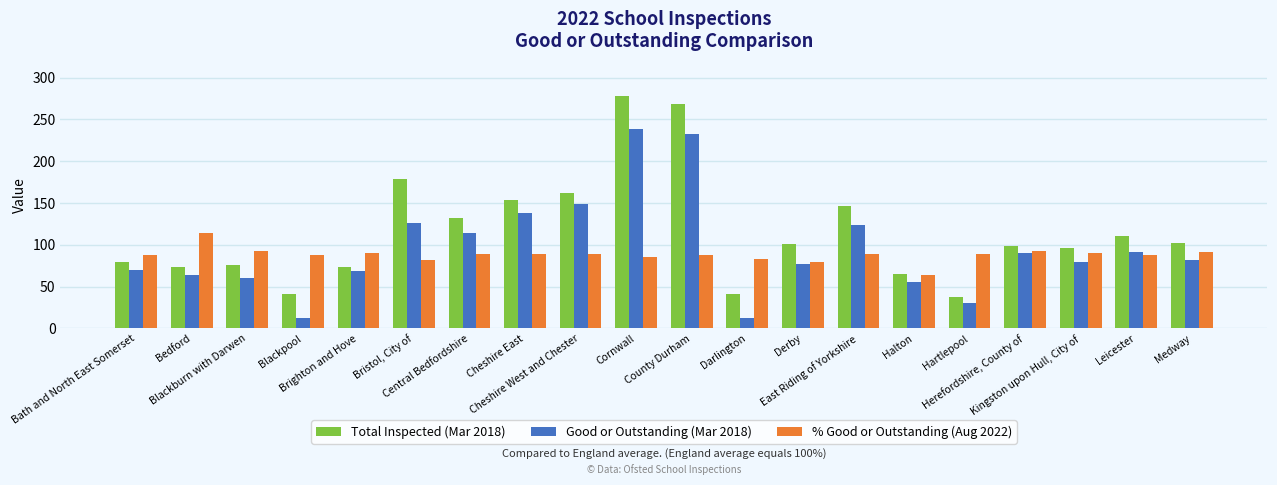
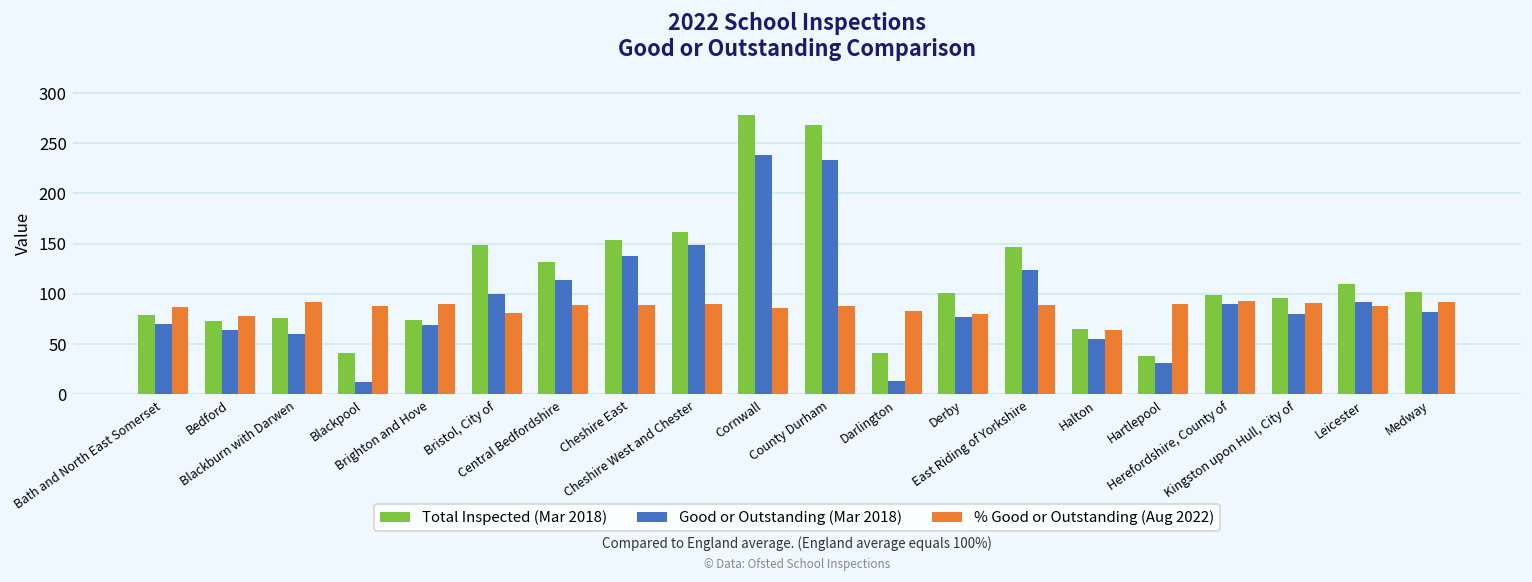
  {
    "Total Inspected (Mar 2018)": {
      "Bath and North East Somerset": 80,
      "Bedford": 70,
      "Blackburn with Darwen": 80,
      "Blackpool": 40,
      "Brighton and Hove": 70,
-     "Bristol, City of": 180,
+     "Bristol, City of": 150,
      "Central Bedfordshire": 130,
      "Cheshire East": 150,
      "Cheshire West and Chester": 160,
      "Cornwall": 280,
      "County Durham": 270,
      "Darlington": 40,
      "Derby": 100,
      "East Riding of Yorkshire": 150,
      "Halton": 70,
      "Hartlepool": 40,
      "Herefordshire, County of": 100,
      "Kingston upon Hull, City of": 100,
      "Leicester": 110,
      "Medway": 100
    },
    "Good or Outstanding (Mar 2018)": {
      "Bath and North East Somerset": 70,
      "Bedford": 60,
      "Blackburn with Darwen": 60,
      "Blackpool": 10,
      "Brighton and Hove": 70,
-     "Bristol, City of": 130,
+     "Bristol, City of": 100,
      "Central Bedfordshire": 110,
      "Cheshire East": 140,
      "Cheshire West and Chester": 150,
      "Cornwall": 240,
      "County Durham": 230,
      "Darlington": 10,
      "Derby": 80,
      "East Riding of Yorkshire": 120,
      "Halton": 60,
      "Hartlepool": 30,
      "Herefordshire, County of": 90,
      "Kingston upon Hull, City of": 80,
      "Leicester": 90,
      "Medway": 80
    },
    "% Good or Outstanding (Aug 2022)": {
      "Bath and North East Somerset": 90,
-     "Bedford": 110,
+     "Bedford": 80,
      "Blackburn with Darwen": 90,
      "Blackpool": 90,
      "Brighton and Hove": 90,
      "Bristol, City of": 80,
      "Central Bedfordshire": 90,
      "Cheshire East": 90,
      "Cheshire West and Chester": 90,
      "Cornwall": 90,
      "County Durham": 90,
      "Darlington": 80,
      "Derby": 80,
      "East Riding of Yorkshire": 90,
      "Halton": 60,
      "Hartlepool": 90,
      "Herefordshire, County of": 90,
      "Kingston upon Hull, City of": 90,
      "Leicester": 90,
      "Medway": 90
    }
  }
